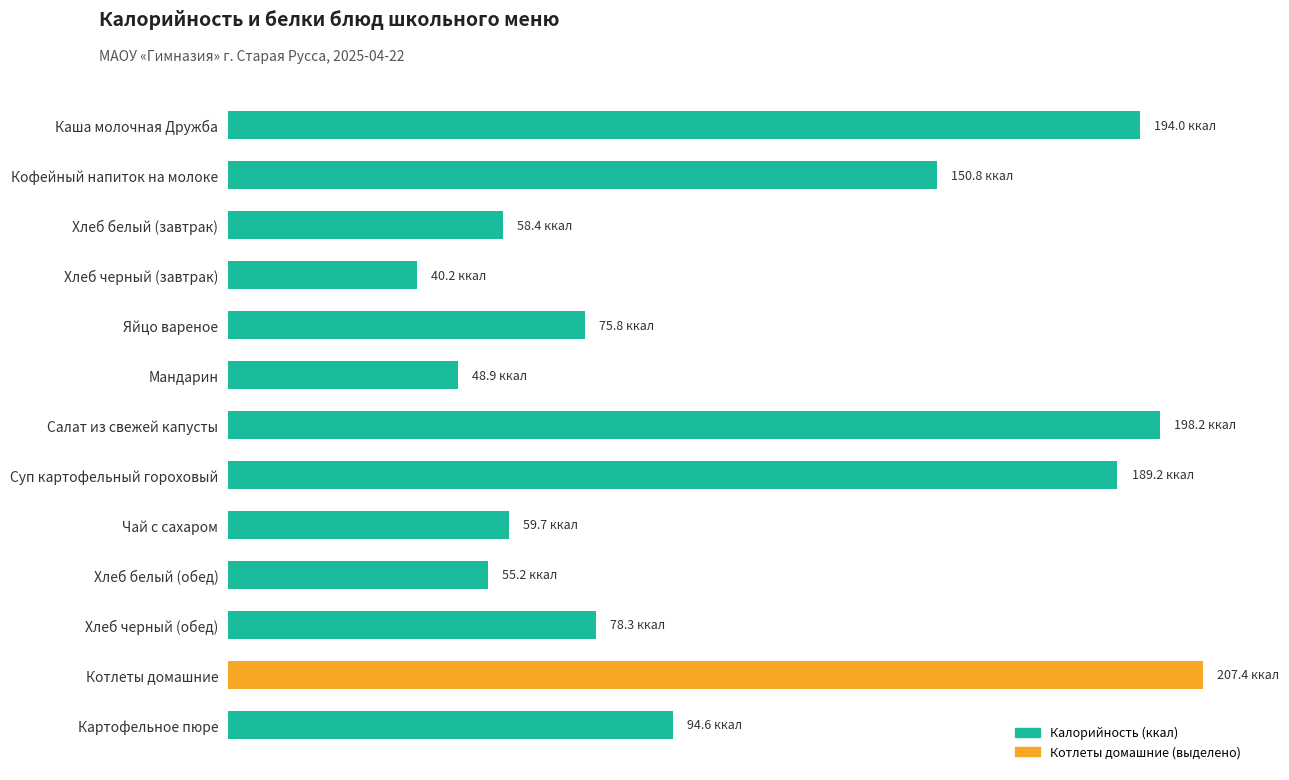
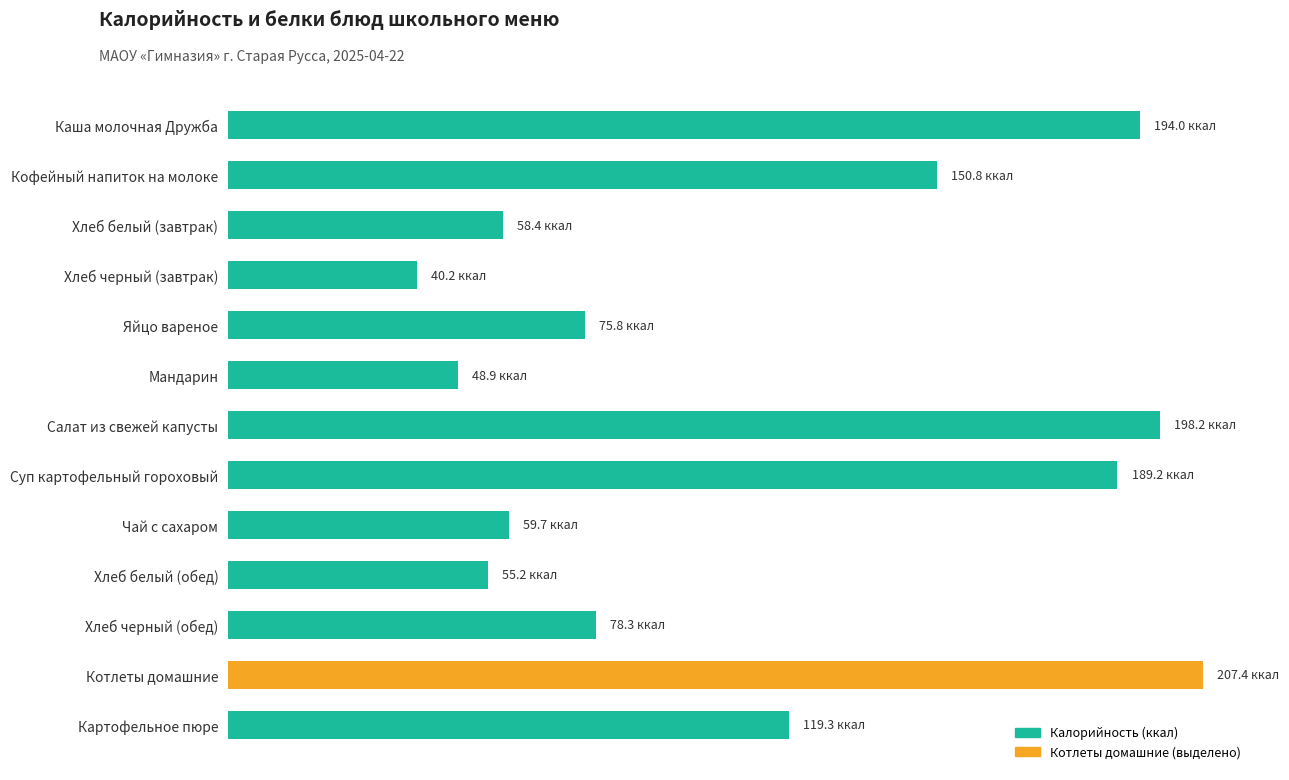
  {
    "Каша молочная Дружба": 194.0,
    "Кофейный напиток на молоке": 150.8,
    "Хлеб белый (завтрак)": 58.4,
    "Хлеб черный (завтрак)": 40.2,
    "Яйцо вареное": 75.8,
    "Мандарин": 48.9,
    "Салат из свежей капусты": 198.2,
    "Суп картофельный гороховый": 189.2,
    "Чай с сахаром": 59.7,
    "Хлеб белый (обед)": 55.2,
    "Хлеб черный (обед)": 78.3,
    "Котлеты домашние": 207.4,
-   "Картофельное пюре": 94.6
+   "Картофельное пюре": 119.3
  }
